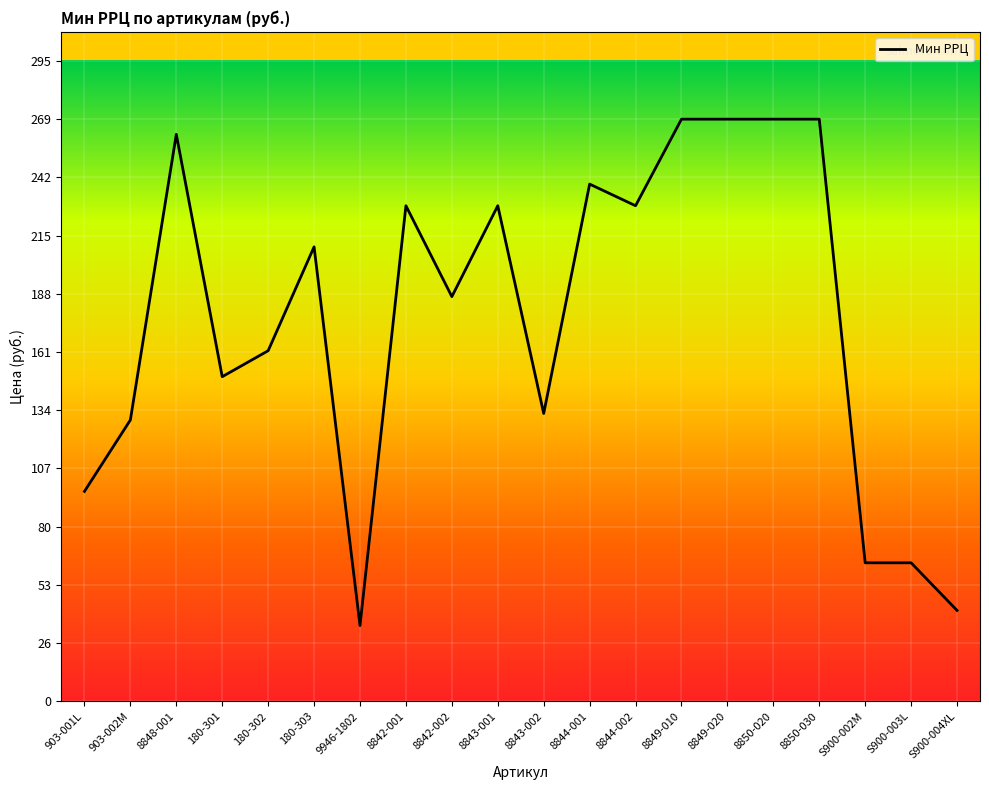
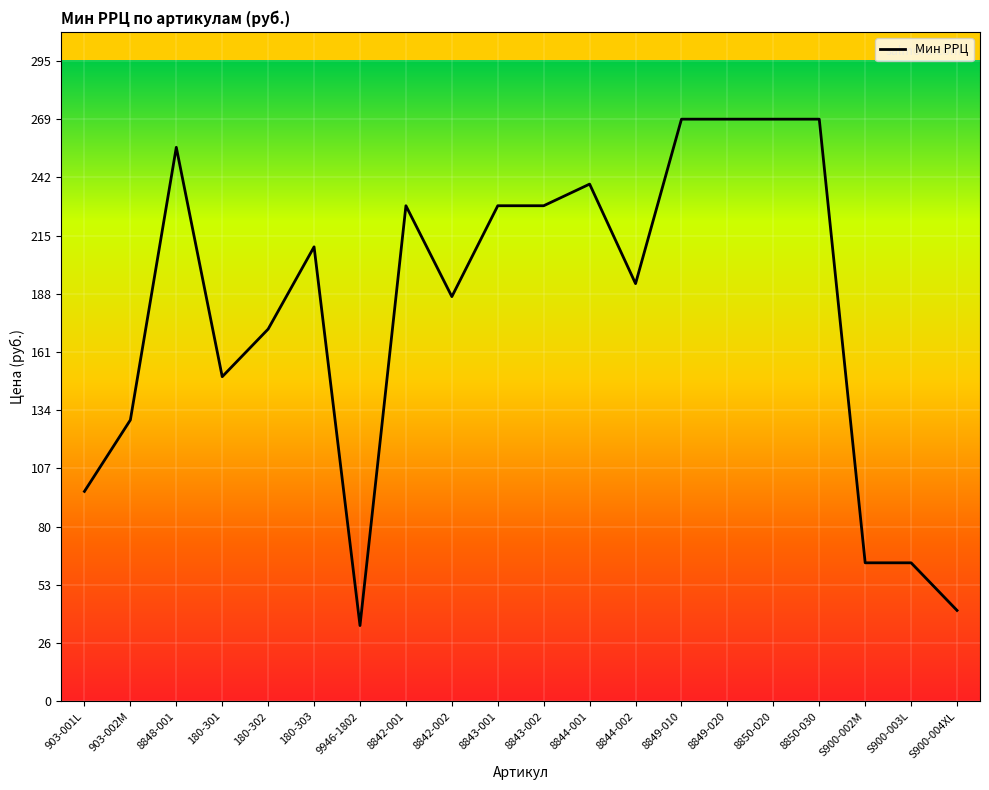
  {
    "903-001L": 97,
    "903-002M": 130,
-   "8848-001": 262,
+   "8848-001": 256,
    "180-301": 150,
-   "180-302": 162,
+   "180-302": 172,
    "180-303": 210,
    "9946-1802": 35,
    "8842-001": 229,
    "8842-002": 187,
    "8843-001": 229,
-   "8843-002": 133,
+   "8843-002": 229,
    "8844-001": 239,
-   "8844-002": 229,
+   "8844-002": 193,
    "8849-010": 269,
    "8849-020": 269,
    "8850-020": 269,
    "8850-030": 269,
    "S900-002M": 64,
    "S900-003L": 64,
    "S900-004XL": 42
  }
